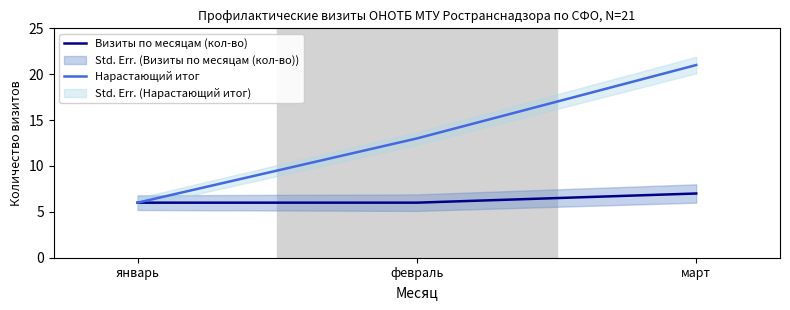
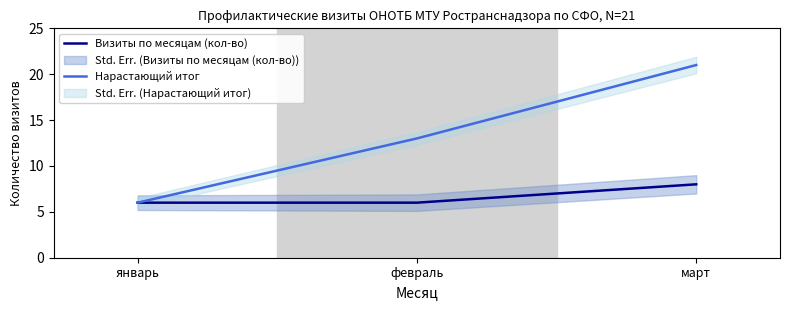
  {
    "Визиты по месяцам (кол-во)": {
      "февраль": 6,
-     "март": 7
+     "март": 8
    }
  }
